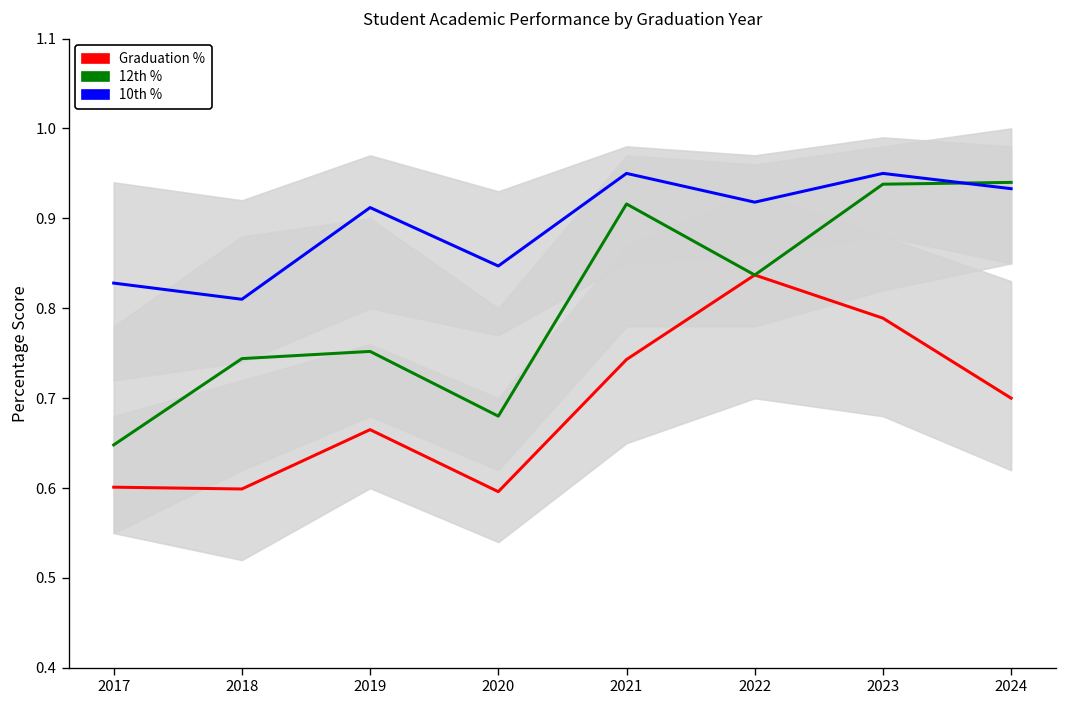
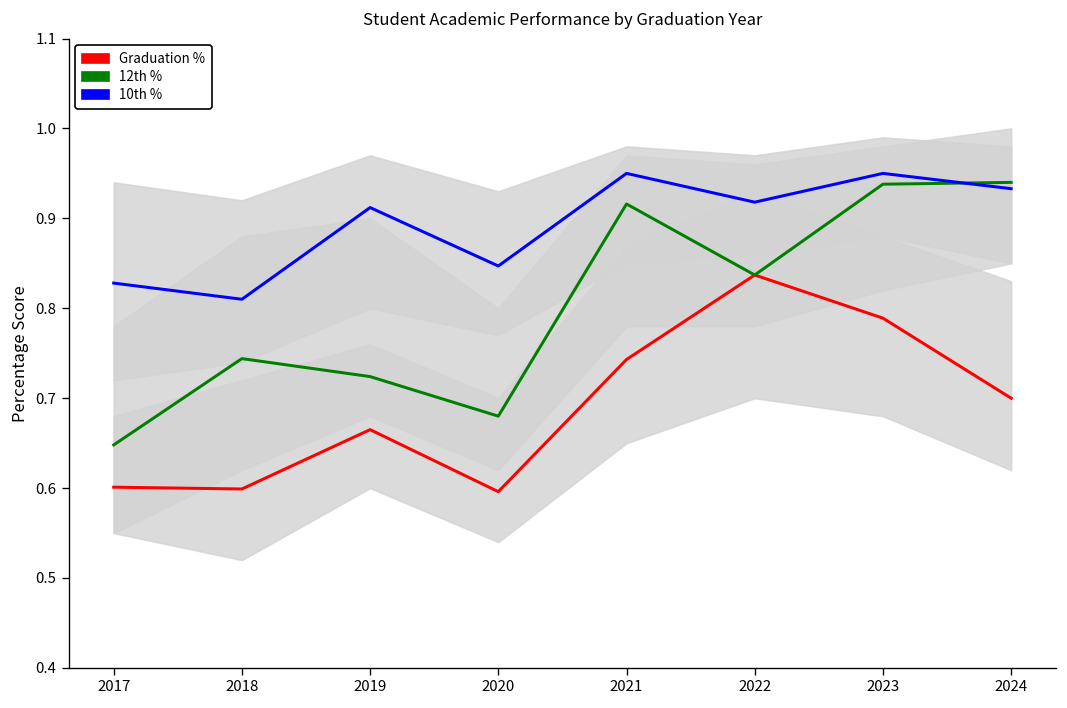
  {
    "Graduation %": {
      "2017": 0.60,
      "2018": 0.60,
      "2019": 0.67,
      "2020": 0.60,
      "2021": 0.74,
      "2023": 0.79,
      "2024": 0.70
    },
    "12th %": {
      "2017": 0.65,
      "2018": 0.74,
-     "2019": 0.75,
+     "2019": 0.72,
      "2020": 0.68,
      "2021": 0.92,
      "2023": 0.94,
      "2024": 0.94
    },
    "10th %": {
      "2017": 0.83,
      "2018": 0.81,
      "2019": 0.91,
      "2020": 0.85,
      "2021": 0.95,
      "2022": 0.92,
      "2023": 0.95,
      "2024": 0.93
    }
  }
